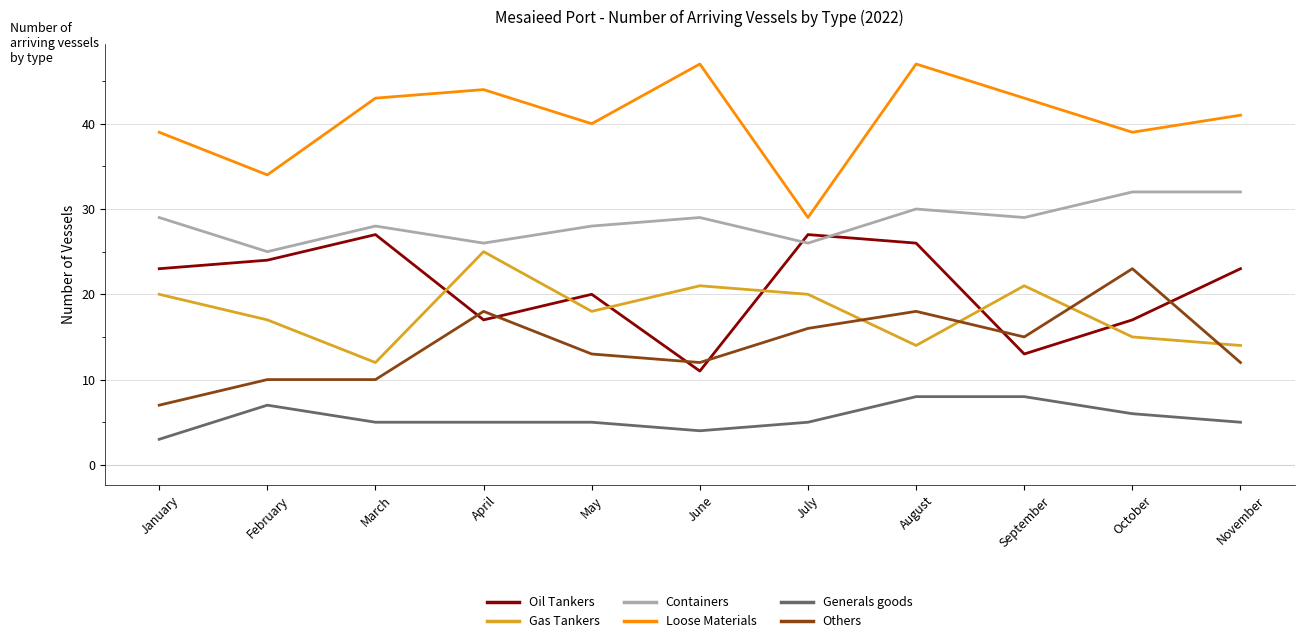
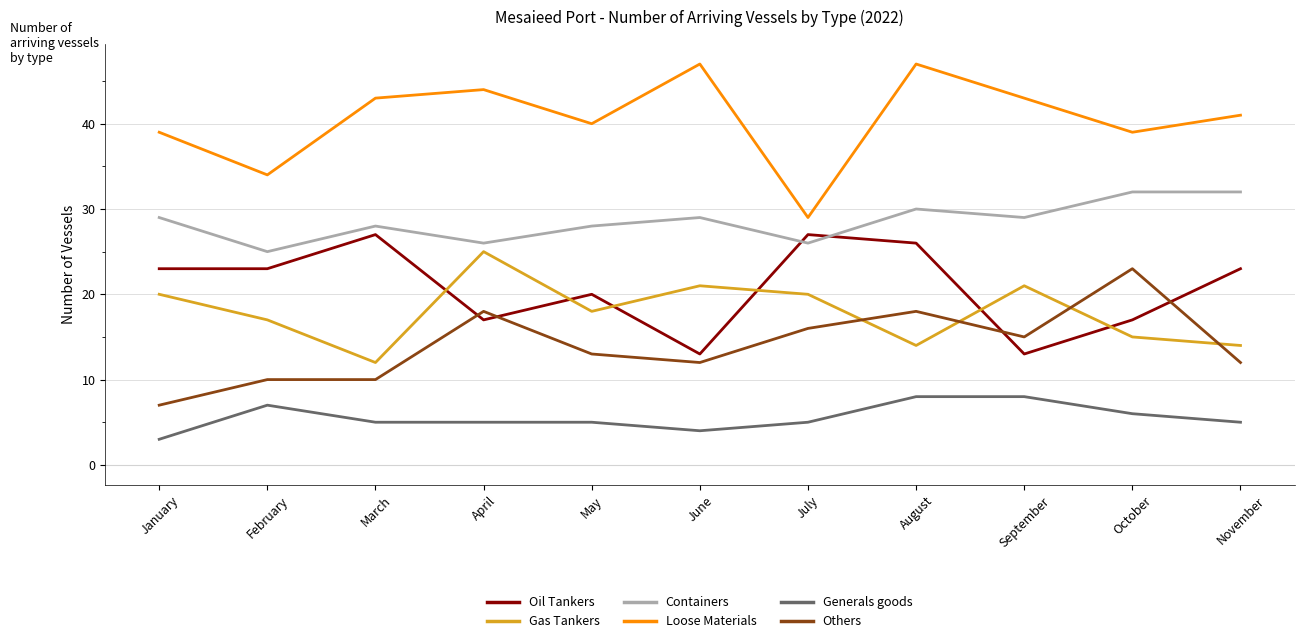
  {
    "Oil Tankers": {
      "January": 23,
-     "February": 24,
+     "February": 23,
      "March": 27,
      "April": 17,
      "May": 20,
-     "June": 11,
+     "June": 13,
      "July": 27,
      "August": 26,
      "September": 13,
      "October": 17,
      "November": 23
    },
    "Containers": {
      "January": 29,
      "February": 25,
      "March": 28,
      "April": 26,
      "May": 28,
      "June": 29,
      "July": 26,
      "August": 30,
      "September": 29,
      "October": 32,
      "November": 32
    },
    "Generals goods": {
      "January": 3,
      "February": 7,
      "March": 5,
      "April": 5,
      "May": 5,
      "June": 4,
      "July": 5,
      "August": 8,
      "September": 8,
      "October": 6,
      "November": 5
    },
    "Others": {
      "January": 7,
      "February": 10,
      "March": 10,
      "April": 18,
      "May": 13,
      "June": 12,
      "July": 16,
      "August": 18,
      "September": 15,
      "October": 23,
      "November": 12
    }
  }
